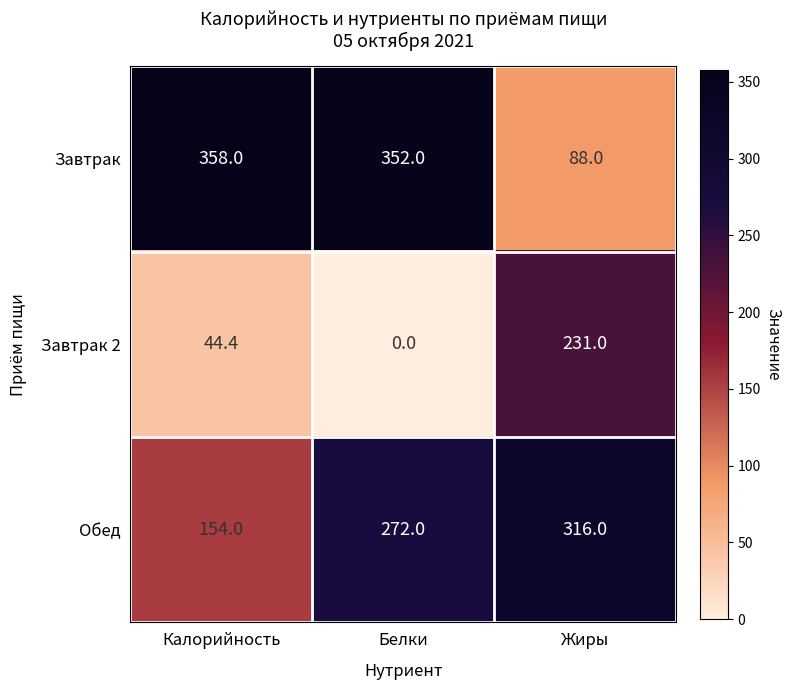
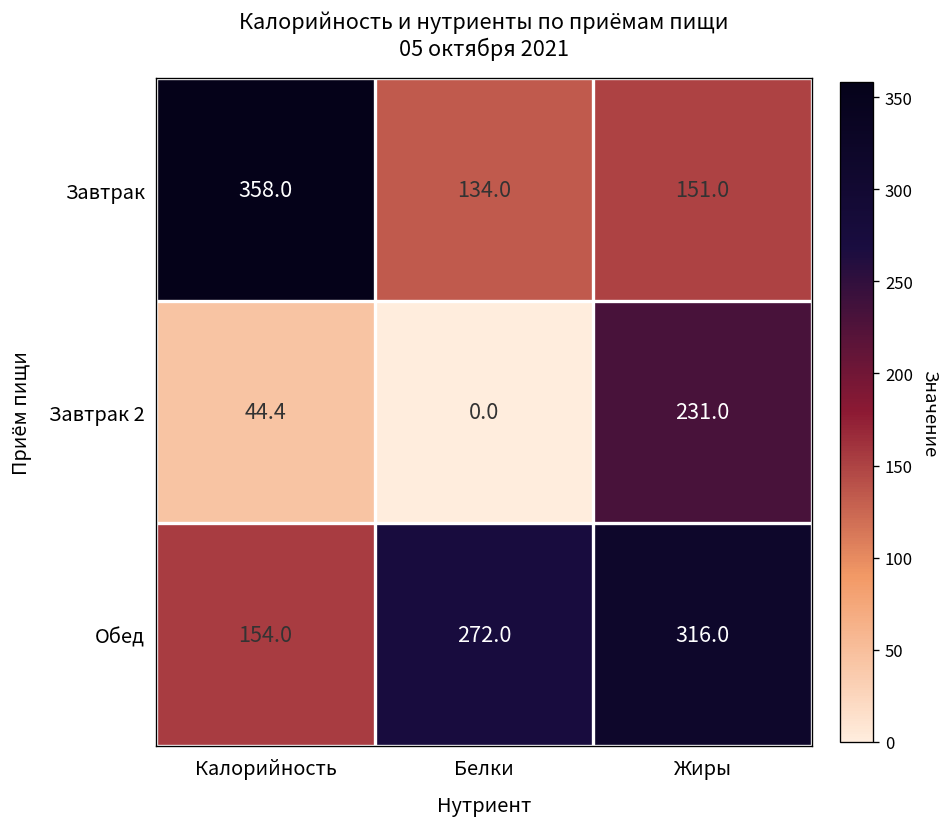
  {
    "Завтрак": {
      "Калорийность": 358.0,
-     "Белки": 352.0,
-     "Жиры": 88.0
+     "Белки": 134.0,
+     "Жиры": 151.0
    },
    "Завтрак 2": {
      "Калорийность": 44.4,
      "Белки": 0.0,
      "Жиры": 231.0
    },
    "Обед": {
      "Калорийность": 154.0,
      "Белки": 272.0,
      "Жиры": 316.0
    }
  }
